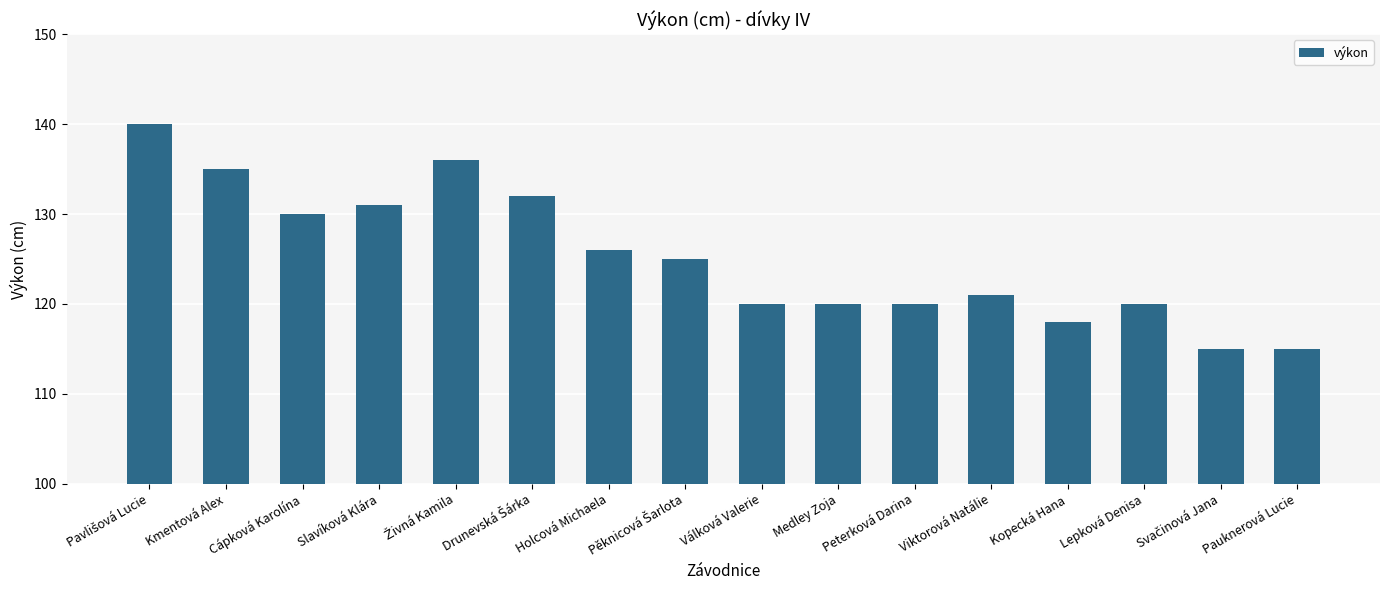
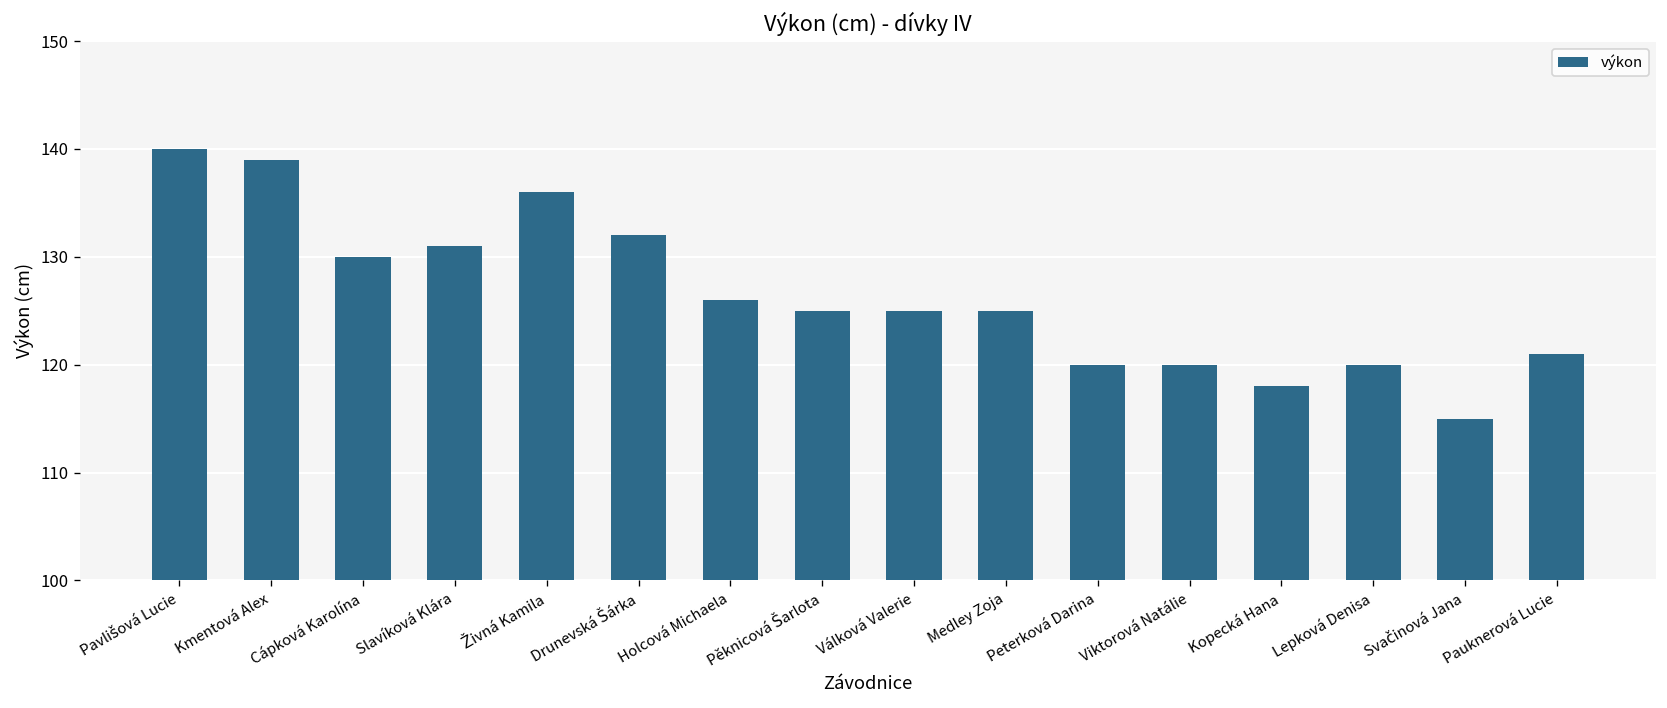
  {
    "Pavlišová Lucie": 140,
-   "Kmentová Alex": 135,
+   "Kmentová Alex": 139,
    "Cápková Karolína": 130,
    "Slavíková Klára": 131,
    "Živná Kamila": 136,
    "Drunevská Šárka": 132,
    "Holcová Michaela": 126,
    "Pěknicová Šarlota": 125,
-   "Válková Valerie": 120,
-   "Medley Zoja": 120,
+   "Válková Valerie": 125,
+   "Medley Zoja": 125,
    "Peterková Darina": 120,
-   "Viktorová Natálie": 121,
+   "Viktorová Natálie": 120,
    "Kopecká Hana": 118,
    "Lepková Denisa": 120,
    "Svačinová Jana": 115,
-   "Pauknerová Lucie": 115
+   "Pauknerová Lucie": 121
  }
